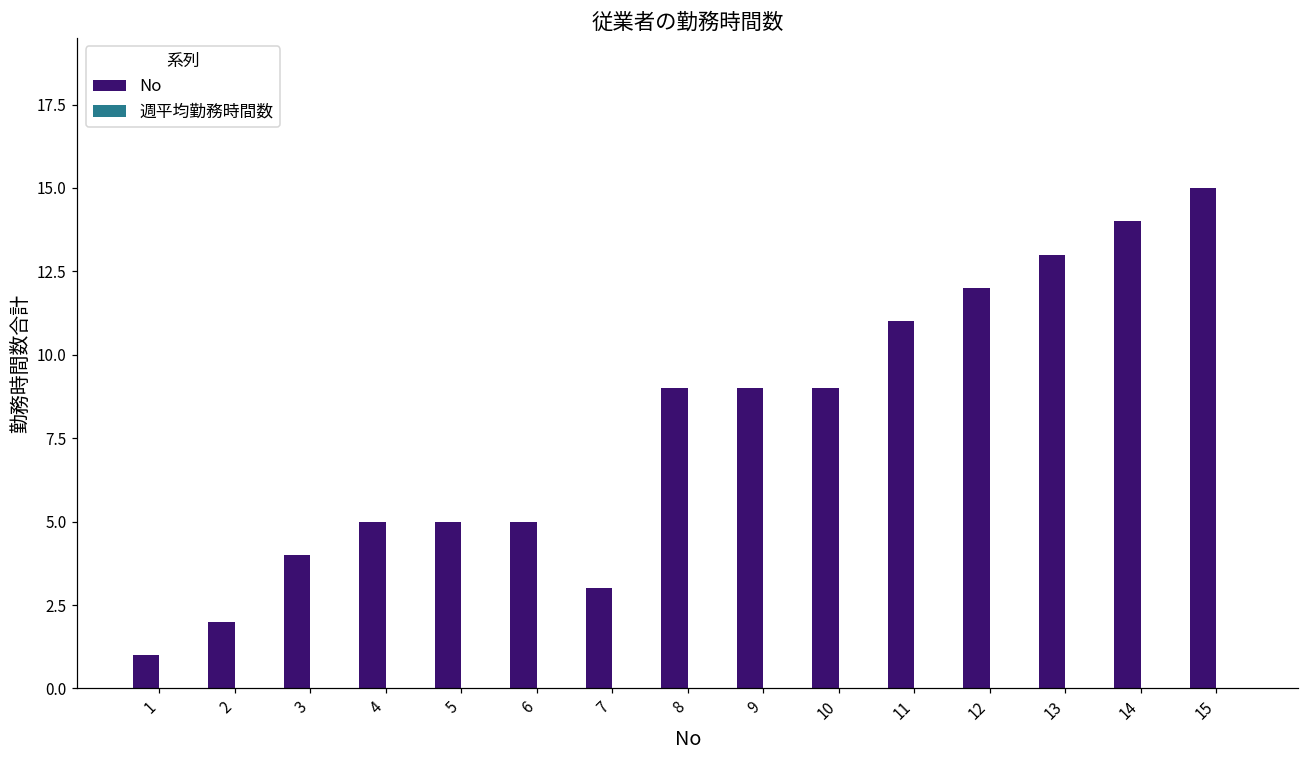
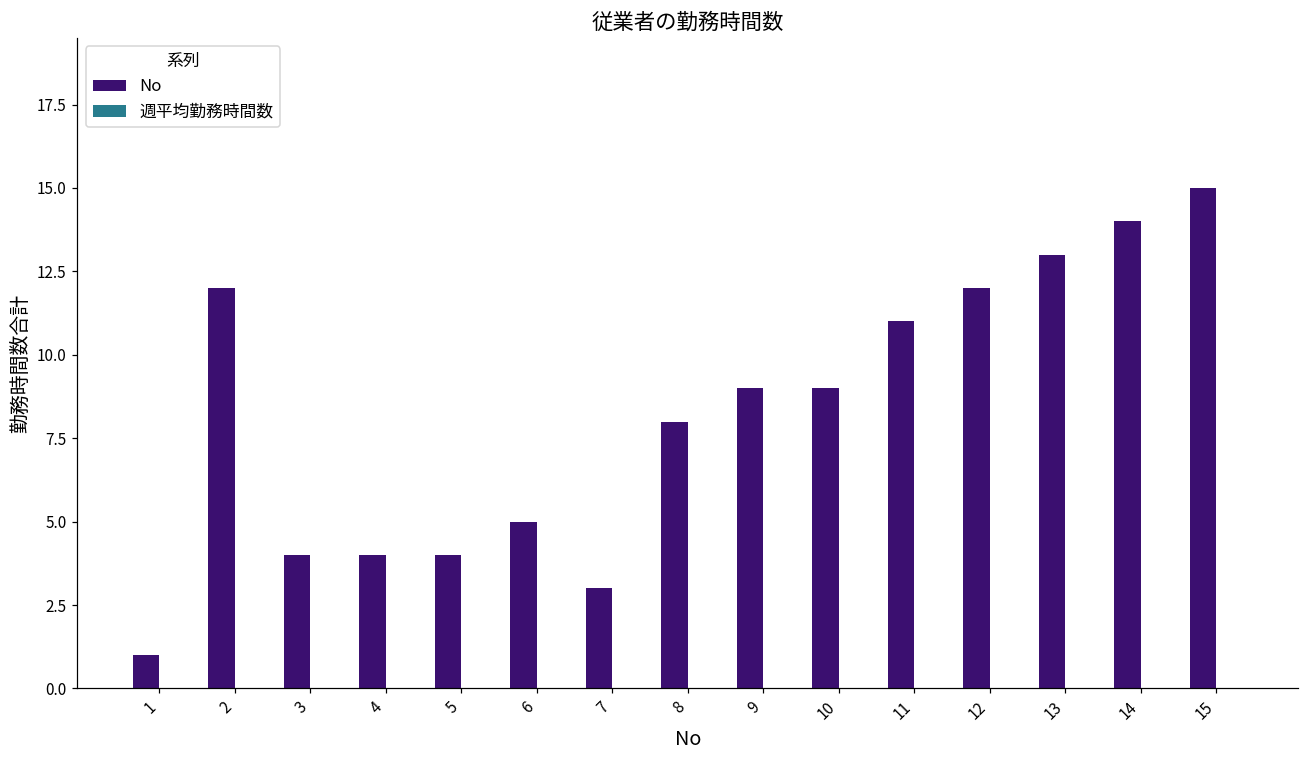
  {
    "No": {
      "1": 1,
-     "2": 2,
+     "2": 12,
      "3": 4,
-     "4": 5,
-     "5": 5,
+     "4": 4,
+     "5": 4,
      "6": 5,
      "7": 3,
-     "8": 9,
+     "8": 8,
      "9": 9,
      "10": 9,
      "11": 11,
      "12": 12,
      "13": 13,
      "14": 14,
      "15": 15
    },
    "週平均勤務時間数": {
      "1": 0,
      "2": 0,
      "3": 0,
      "4": 0,
      "5": 0,
      "6": 0,
      "7": 0,
      "8": 0,
      "9": 0,
      "10": 0,
      "11": 0,
      "12": 0,
      "13": 0,
      "14": 0,
      "15": 0
    }
  }
